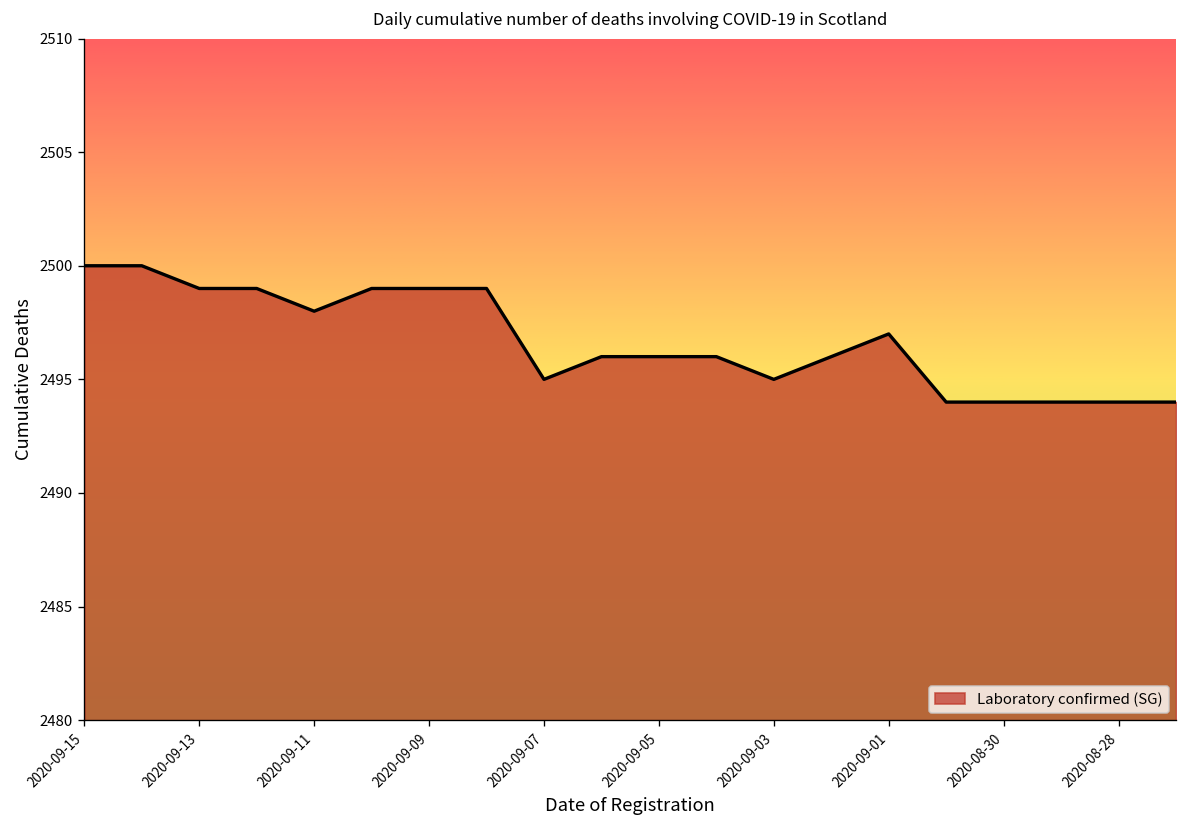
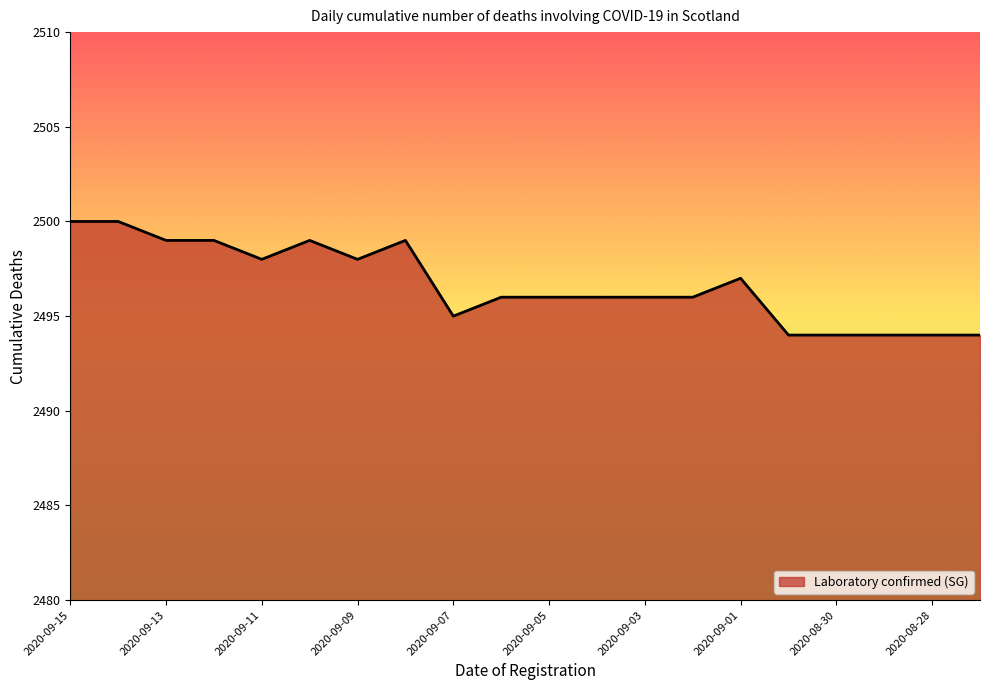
  {
    "2020-09-15": 2500,
    "2020-09-13": 2499,
    "2020-09-11": 2498,
-   "2020-09-09": 2499,
+   "2020-09-09": 2498,
    "2020-09-07": 2495,
    "2020-09-05": 2496,
-   "2020-09-03": 2495,
+   "2020-09-03": 2496,
    "2020-09-01": 2497,
    "2020-08-30": 2494,
    "2020-08-28": 2494
  }
